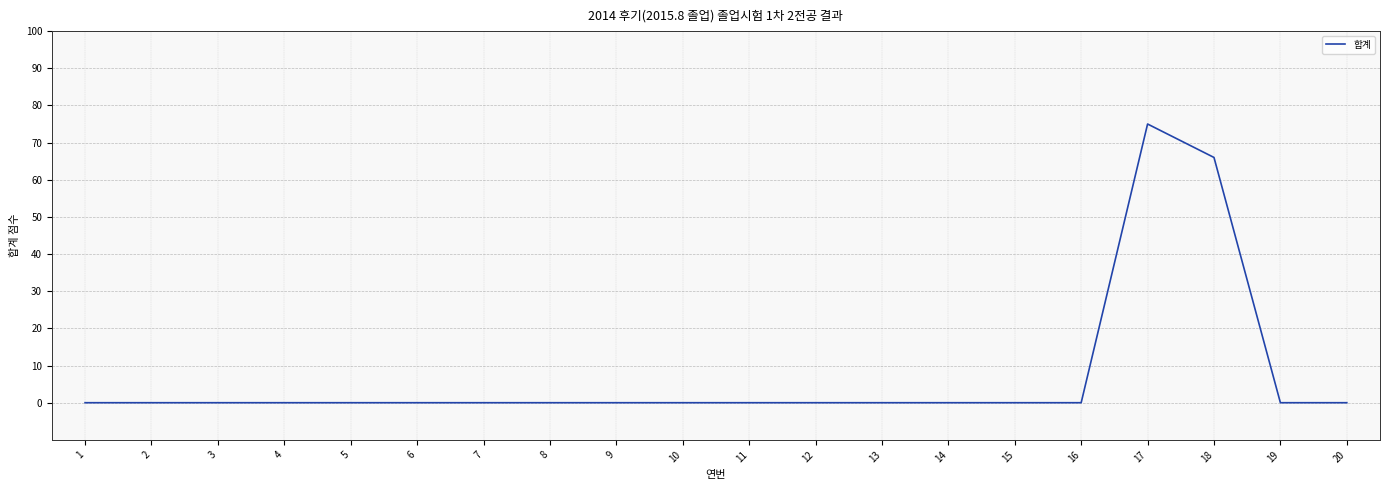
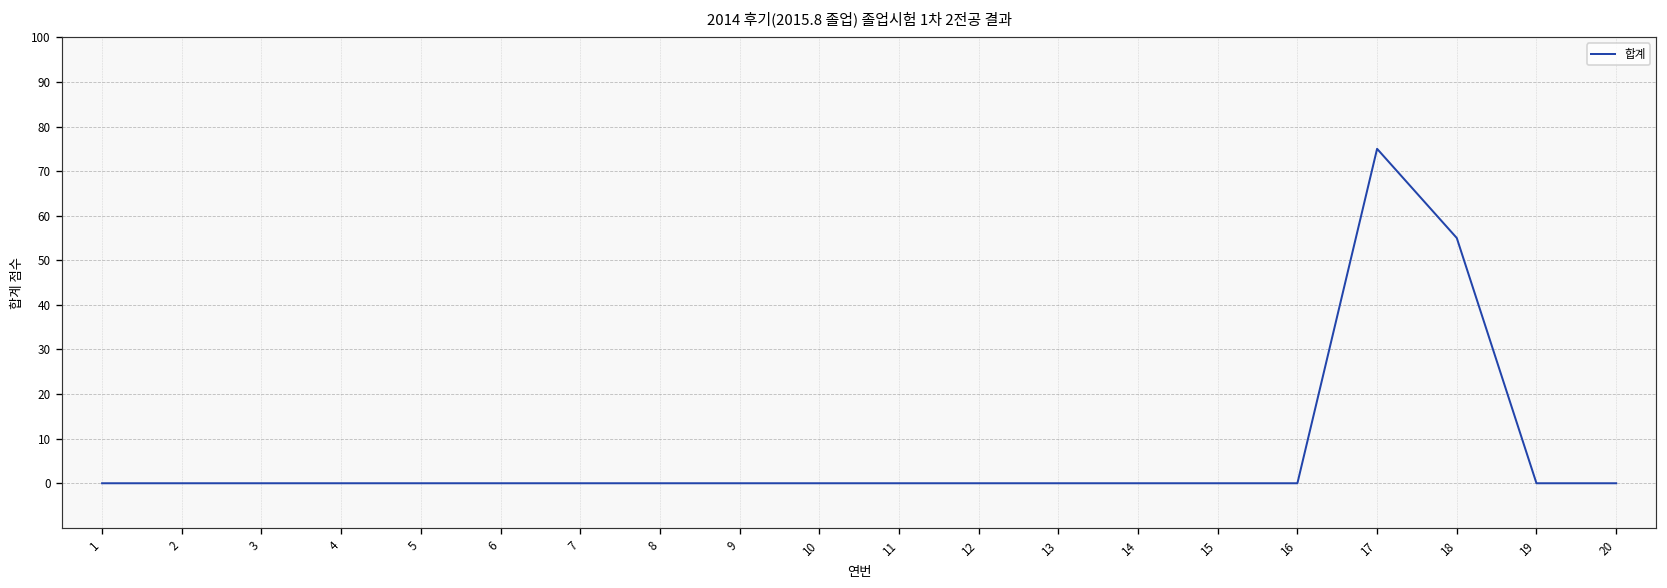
  {
    "1": 0,
    "2": 0,
    "3": 0,
    "4": 0,
    "5": 0,
    "6": 0,
    "7": 0,
    "8": 0,
    "9": 0,
    "10": 0,
    "11": 0,
    "12": 0,
    "13": 0,
    "14": 0,
    "15": 0,
    "16": 0,
    "17": 75,
-   "18": 66,
+   "18": 55,
    "19": 0,
    "20": 0
  }
